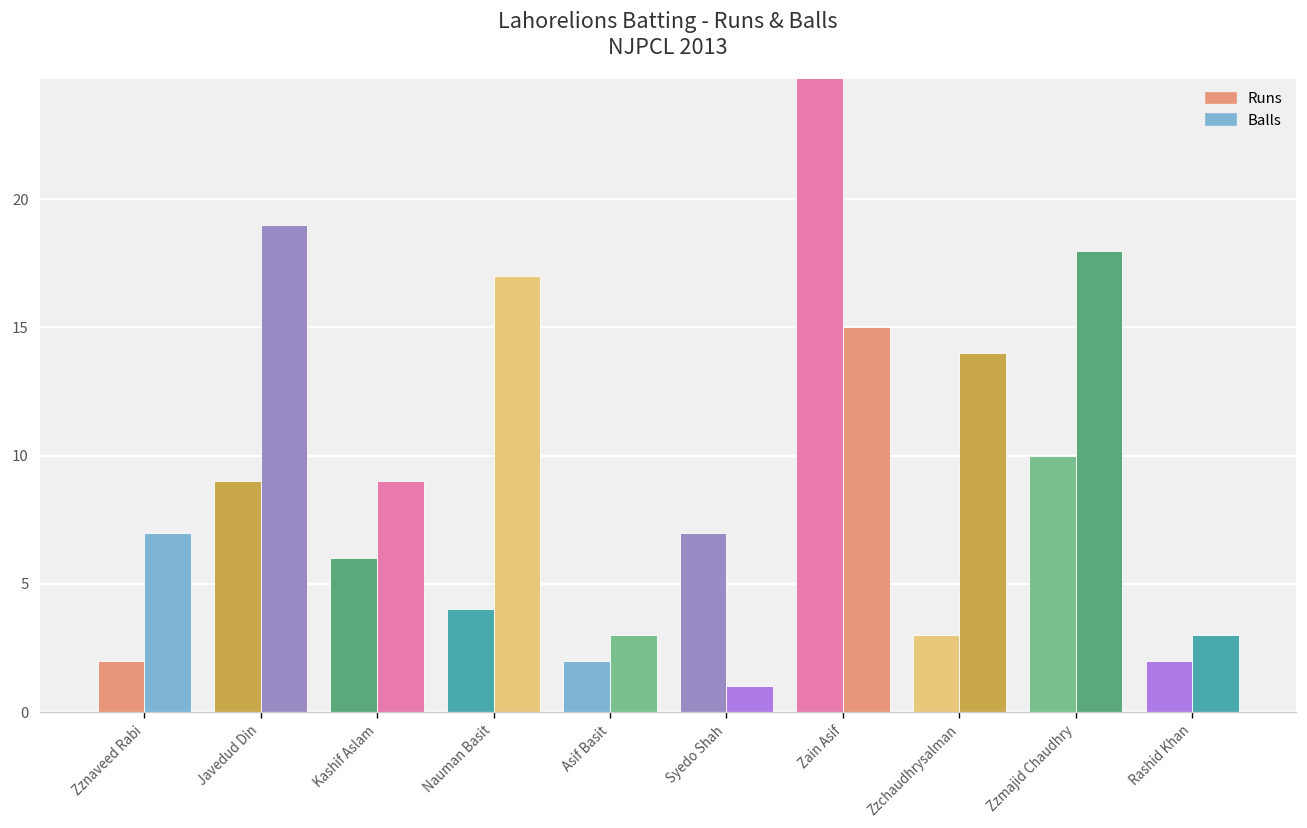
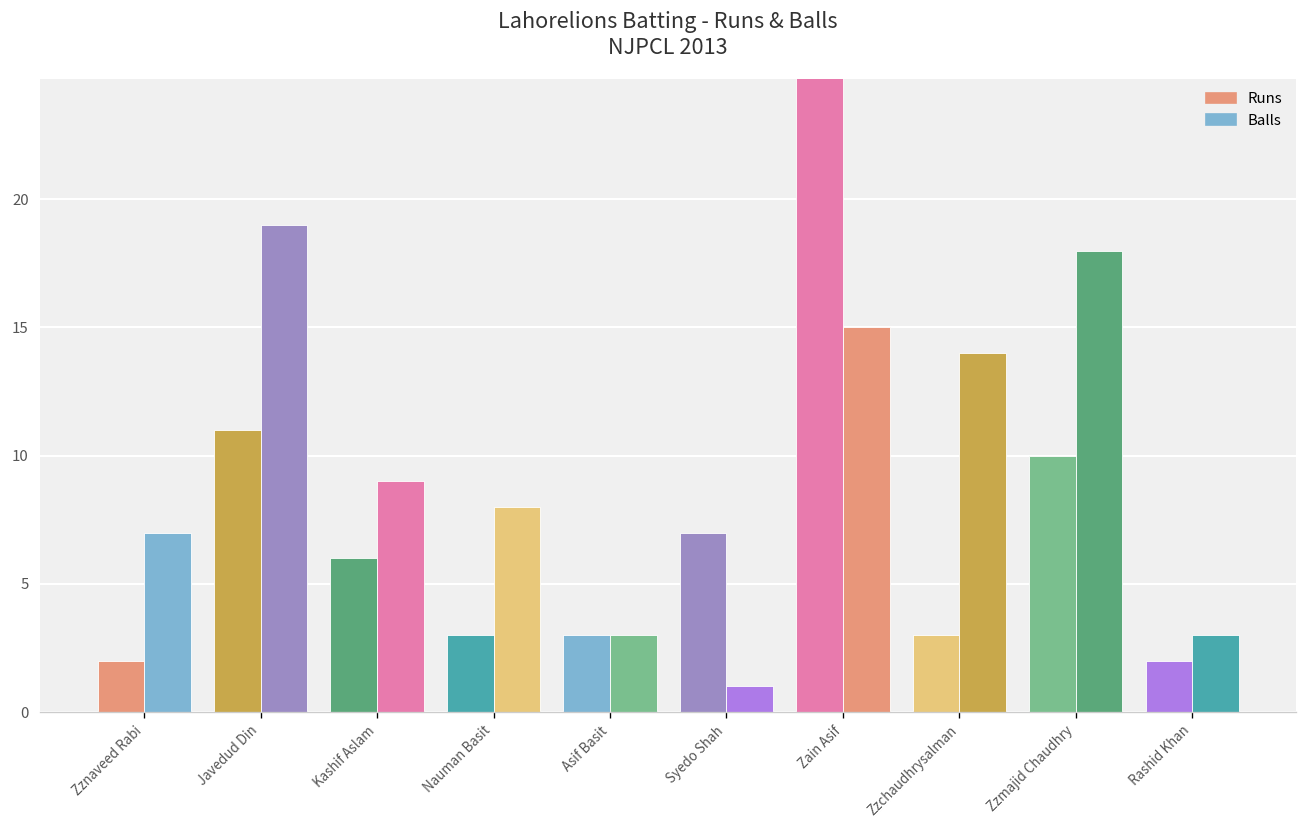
  {
    "Runs": {
      "Zznaveed Rabi": 2,
-     "Javedud Din": 9,
+     "Javedud Din": 11,
      "Kashif Aslam": 6,
-     "Nauman Basit": 4,
-     "Asif Basit": 2,
+     "Nauman Basit": 3,
+     "Asif Basit": 3,
      "Syedo Shah": 7,
      "Zzchaudhrysalman": 3,
      "Zzmajid Chaudhry": 10,
      "Rashid Khan": 2
    },
    "Balls": {
      "Zznaveed Rabi": 7,
      "Javedud Din": 19,
      "Kashif Aslam": 9,
-     "Nauman Basit": 17,
+     "Nauman Basit": 8,
      "Asif Basit": 3,
      "Syedo Shah": 1,
      "Zain Asif": 15,
      "Zzchaudhrysalman": 14,
      "Zzmajid Chaudhry": 18,
      "Rashid Khan": 3
    }
  }
